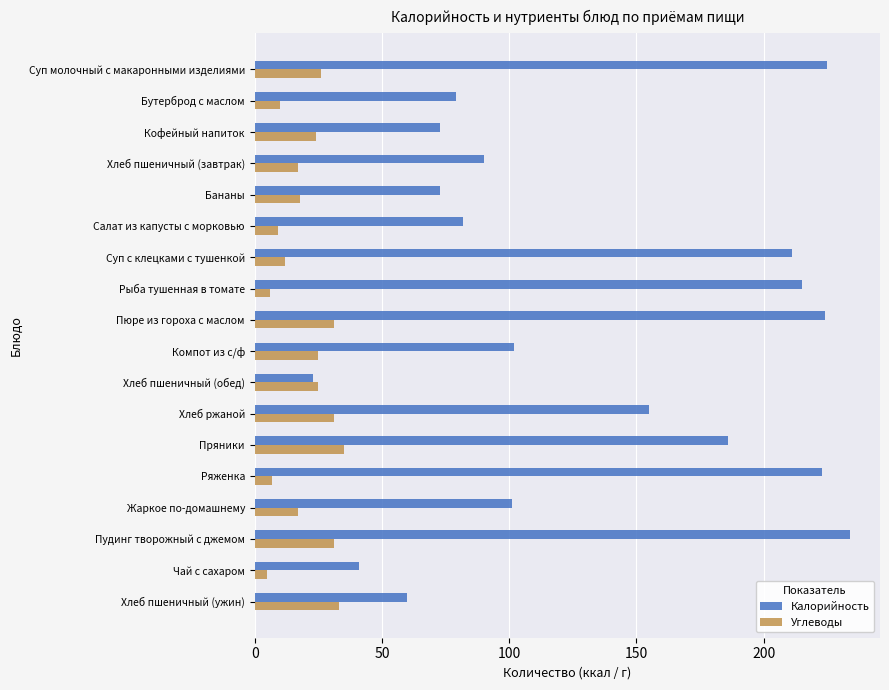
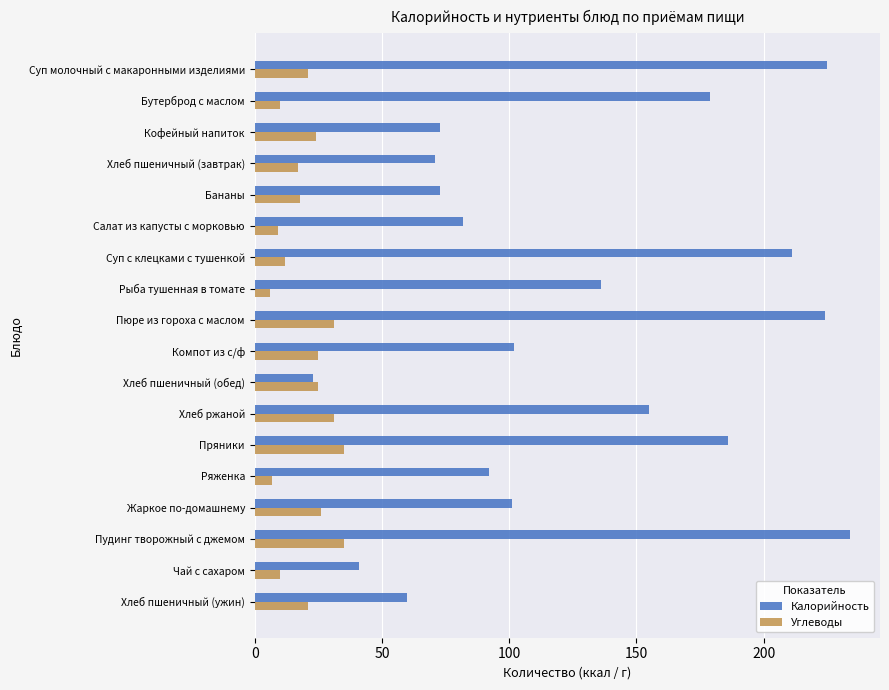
  {
    "Калорийность": {
      "Суп молочный с макаронными изделиями": 225,
-     "Бутерброд с маслом": 79,
+     "Бутерброд с маслом": 179,
      "Кофейный напиток": 73,
-     "Хлеб пшеничный (завтрак)": 90,
+     "Хлеб пшеничный (завтрак)": 71,
      "Бананы": 73,
      "Салат из капусты с морковью": 82,
      "Суп с клецками с тушенкой": 211,
-     "Рыба тушенная в томате": 215,
+     "Рыба тушенная в томате": 136,
      "Пюре из гороха с маслом": 224,
      "Компот из с/ф": 102,
      "Хлеб пшеничный (обед)": 23,
      "Хлеб ржаной": 155,
      "Пряники": 186,
-     "Ряженка": 223,
+     "Ряженка": 92,
      "Жаркое по-домашнему": 101,
      "Пудинг творожный с джемом": 234,
      "Чай с сахаром": 41,
      "Хлеб пшеничный (ужин)": 60
    },
    "Углеводы": {
-     "Суп молочный с макаронными изделиями": 26,
+     "Суп молочный с макаронными изделиями": 21,
      "Бутерброд с маслом": 10,
      "Кофейный напиток": 24,
      "Хлеб пшеничный (завтрак)": 17,
      "Бананы": 18,
      "Салат из капусты с морковью": 9,
      "Суп с клецками с тушенкой": 12,
      "Рыба тушенная в томате": 6,
      "Пюре из гороха с маслом": 31,
      "Компот из с/ф": 25,
      "Хлеб пшеничный (обед)": 25,
      "Хлеб ржаной": 31,
      "Пряники": 35,
      "Ряженка": 7,
-     "Жаркое по-домашнему": 17,
-     "Пудинг творожный с джемом": 31,
-     "Чай с сахаром": 5,
-     "Хлеб пшеничный (ужин)": 33
+     "Жаркое по-домашнему": 26,
+     "Пудинг творожный с джемом": 35,
+     "Чай с сахаром": 10,
+     "Хлеб пшеничный (ужин)": 21
    }
  }
